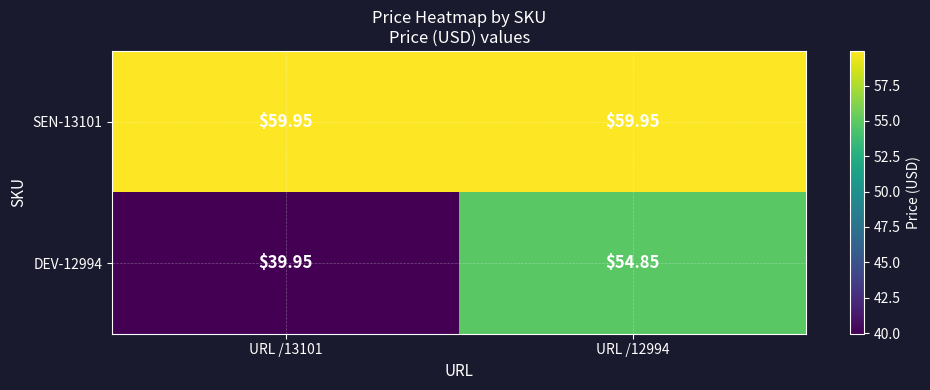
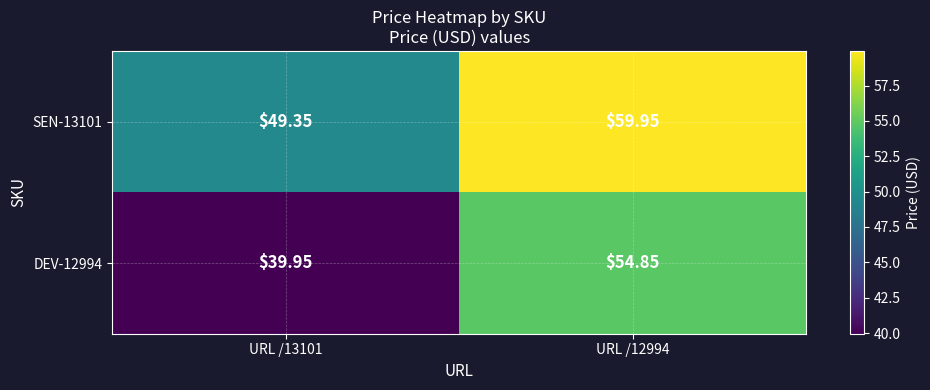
  {
    "SEN-13101": {
-     "URL /13101": "$59.95",
+     "URL /13101": "$49.35",
      "URL /12994": "$59.95"
    },
    "DEV-12994": {
      "URL /13101": "$39.95",
      "URL /12994": "$54.85"
    }
  }
